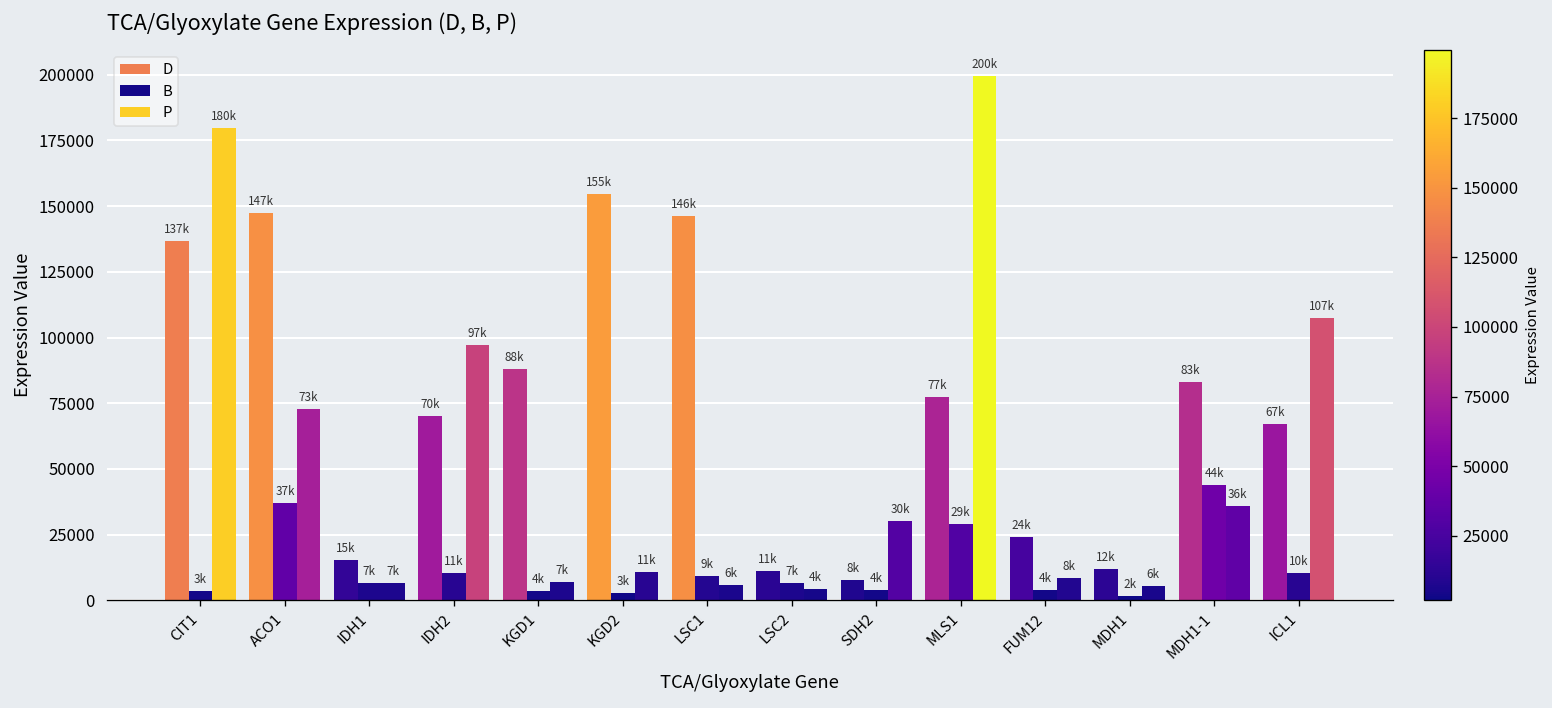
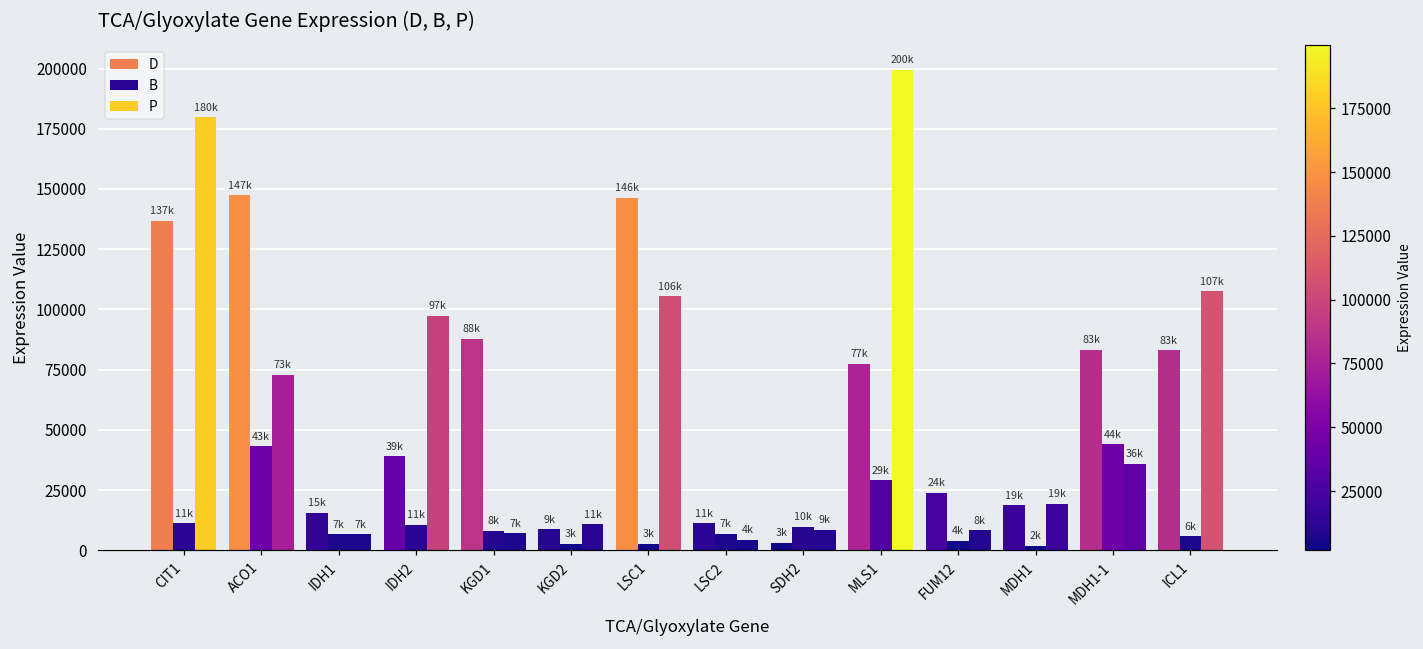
  {
    "D": {
      "CIT1": "137k",
      "ACO1": "147k",
      "IDH1": "15k",
-     "IDH2": "70k",
+     "IDH2": "39k",
      "KGD1": "88k",
-     "KGD2": "155k",
+     "KGD2": "9k",
      "LSC1": "146k",
      "LSC2": "11k",
-     "SDH2": "8k",
+     "SDH2": "3k",
      "MLS1": "77k",
      "FUM12": "24k",
-     "MDH1": "12k",
+     "MDH1": "19k",
      "MDH1-1": "83k",
-     "ICL1": "67k"
+     "ICL1": "83k"
    },
    "B": {
-     "CIT1": "3k",
-     "ACO1": "37k",
+     "CIT1": "11k",
+     "ACO1": "43k",
      "IDH1": "7k",
      "IDH2": "11k",
-     "KGD1": "4k",
+     "KGD1": "8k",
      "KGD2": "3k",
-     "LSC1": "9k",
+     "LSC1": "3k",
      "LSC2": "7k",
-     "SDH2": "4k",
+     "SDH2": "10k",
      "MLS1": "29k",
      "FUM12": "4k",
      "MDH1": "2k",
      "MDH1-1": "44k",
-     "ICL1": "10k"
+     "ICL1": "6k"
    },
    "P": {
      "CIT1": "180k",
      "ACO1": "73k",
      "IDH1": "7k",
      "IDH2": "97k",
      "KGD1": "7k",
      "KGD2": "11k",
-     "LSC1": "6k",
+     "LSC1": "106k",
      "LSC2": "4k",
-     "SDH2": "30k",
+     "SDH2": "9k",
      "MLS1": "200k",
      "FUM12": "8k",
-     "MDH1": "6k",
+     "MDH1": "19k",
      "MDH1-1": "36k",
      "ICL1": "107k"
    }
  }
